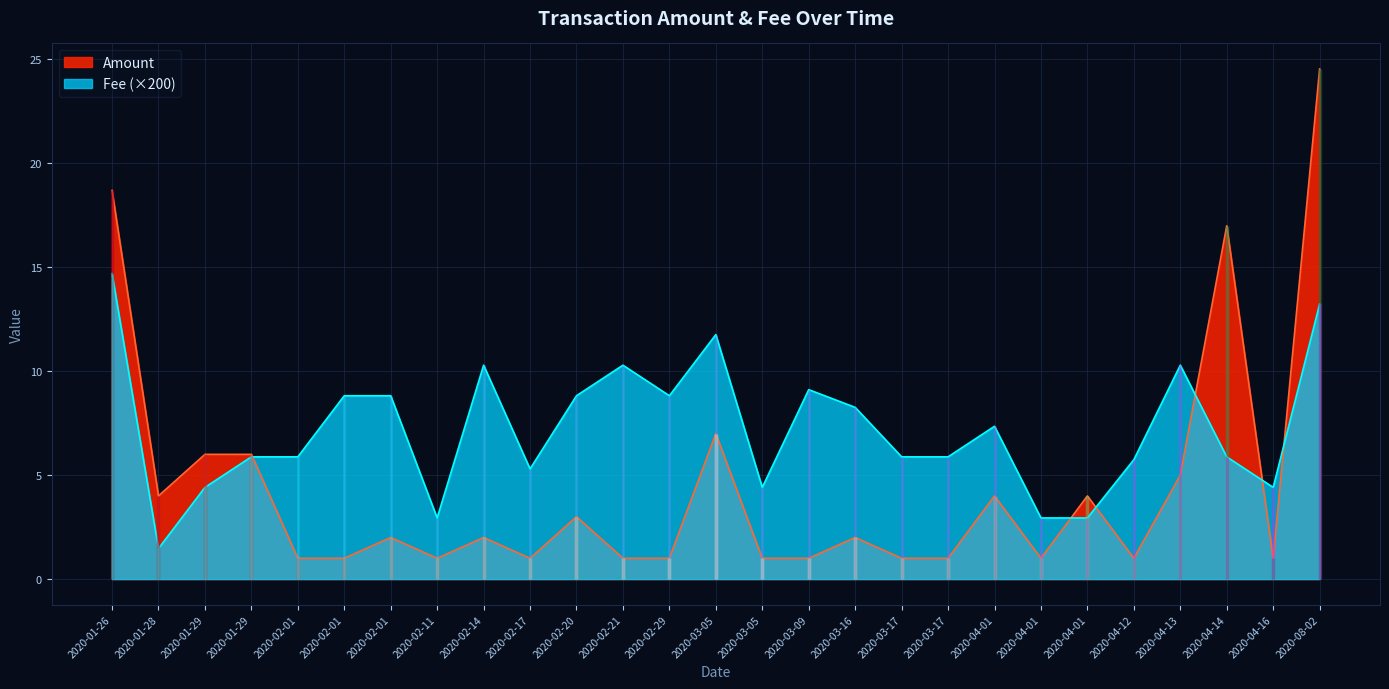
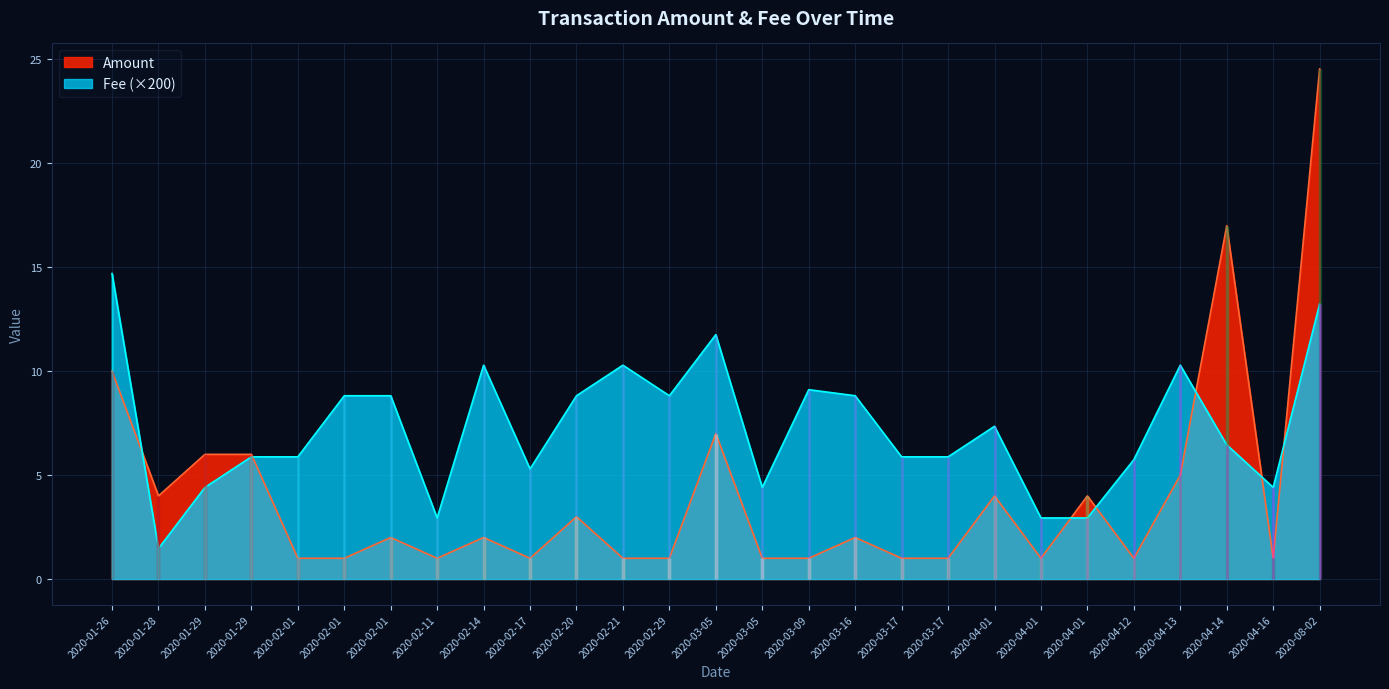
  {
    "Amount": {
-     "2020-01-26": 18.7,
+     "2020-01-26": 10.0,
      "2020-01-28": 4.0,
      "2020-02-11": 1.0,
      "2020-02-14": 2.0,
      "2020-02-17": 1.0,
      "2020-02-20": 3.0,
      "2020-02-21": 1.0,
      "2020-02-29": 1.0,
      "2020-03-09": 1.0,
      "2020-03-16": 2.0,
      "2020-04-12": 1.0,
      "2020-04-13": 5.0,
      "2020-04-14": 17.0,
      "2020-04-16": 1.0,
      "2020-08-02": 24.5
    },
    "Fee (×200)": {
      "2020-01-26": 14.7,
      "2020-01-28": 1.5,
      "2020-02-11": 2.9,
      "2020-02-14": 10.3,
      "2020-02-17": 5.3,
      "2020-02-20": 8.8,
      "2020-02-21": 10.3,
      "2020-02-29": 8.8,
      "2020-03-09": 9.1,
-     "2020-03-16": 8.3,
+     "2020-03-16": 8.8,
      "2020-04-12": 5.7,
      "2020-04-13": 10.3,
-     "2020-04-14": 5.9,
+     "2020-04-14": 6.5,
      "2020-04-16": 4.4,
      "2020-08-02": 13.2
    }
  }
